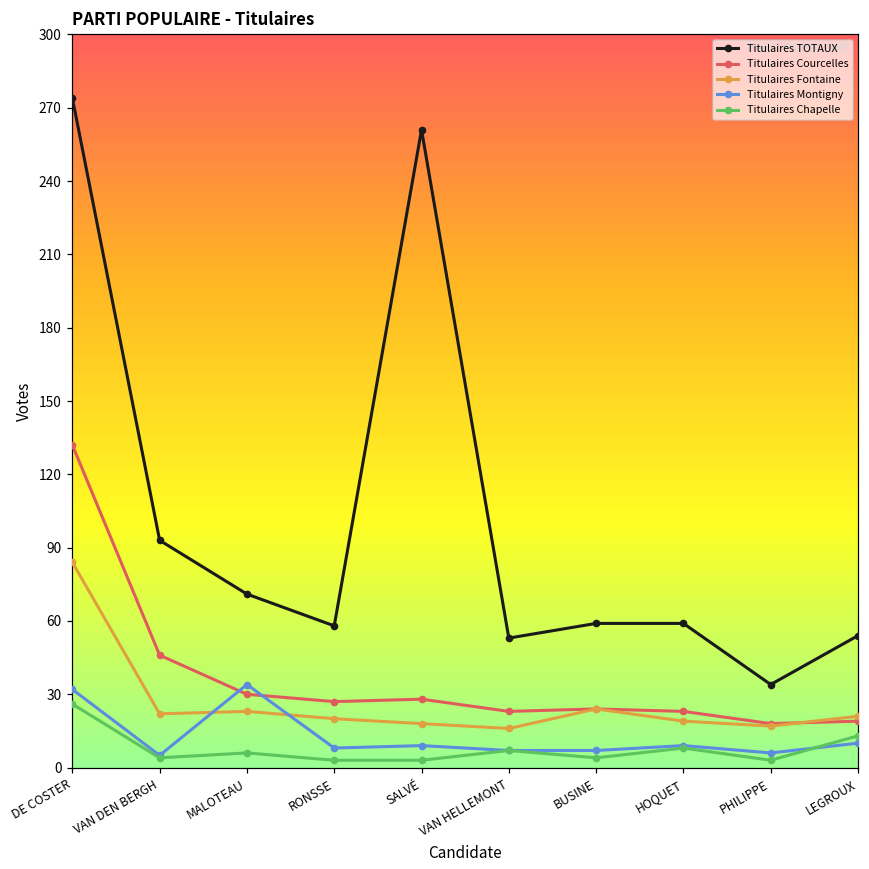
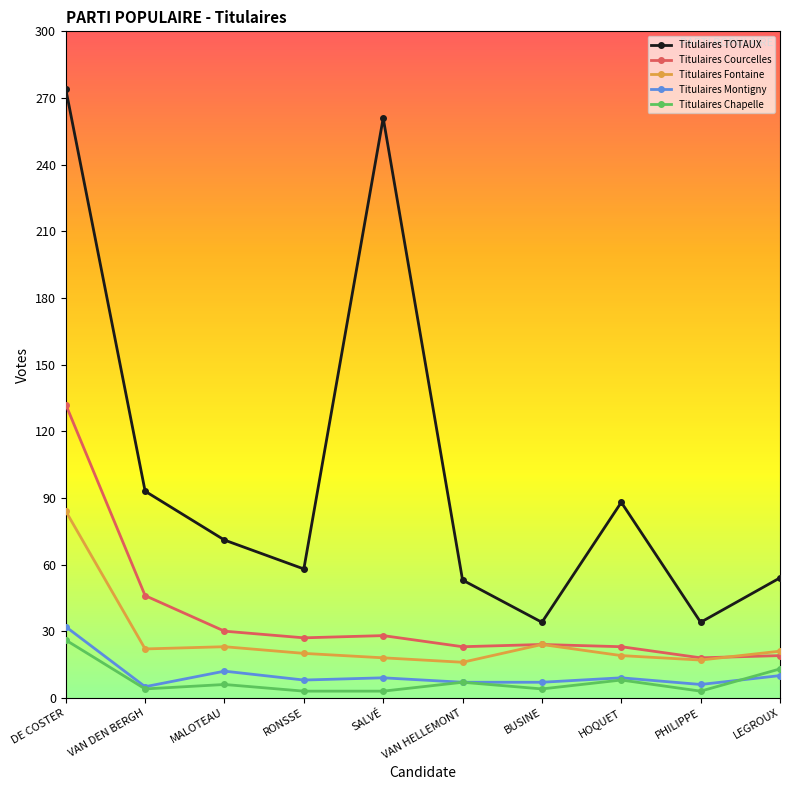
  {
    "Titulaires TOTAUX": {
      "DE COSTER": 274,
      "VAN DEN BERGH": 93,
      "MALOTEAU": 71,
      "RONSSE": 58,
      "SALVÉ": 261,
      "VAN HELLEMONT": 53,
-     "BUSINE": 59,
-     "HOQUET": 59,
+     "BUSINE": 34,
+     "HOQUET": 88,
      "PHILIPPE": 34,
      "LEGROUX": 54
    },
    "Titulaires Courcelles": {
      "DE COSTER": 132,
      "VAN DEN BERGH": 46,
      "MALOTEAU": 30,
      "RONSSE": 27,
      "SALVÉ": 28,
      "VAN HELLEMONT": 23,
      "HOQUET": 23,
      "LEGROUX": 19
    },
    "Titulaires Fontaine": {
      "DE COSTER": 84,
      "VAN DEN BERGH": 22,
      "MALOTEAU": 23,
      "RONSSE": 20,
      "SALVÉ": 18,
      "VAN HELLEMONT": 16,
      "HOQUET": 19,
      "LEGROUX": 21
    },
    "Titulaires Montigny": {
      "DE COSTER": 32,
-     "MALOTEAU": 34,
+     "MALOTEAU": 12,
      "RONSSE": 8,
      "SALVÉ": 9,
      "BUSINE": 7,
      "PHILIPPE": 6,
      "LEGROUX": 10
    },
    "Titulaires Chapelle": {
      "DE COSTER": 26,
      "MALOTEAU": 6,
      "RONSSE": 3,
      "SALVÉ": 3,
      "BUSINE": 4,
      "PHILIPPE": 3,
      "LEGROUX": 13
    }
  }
